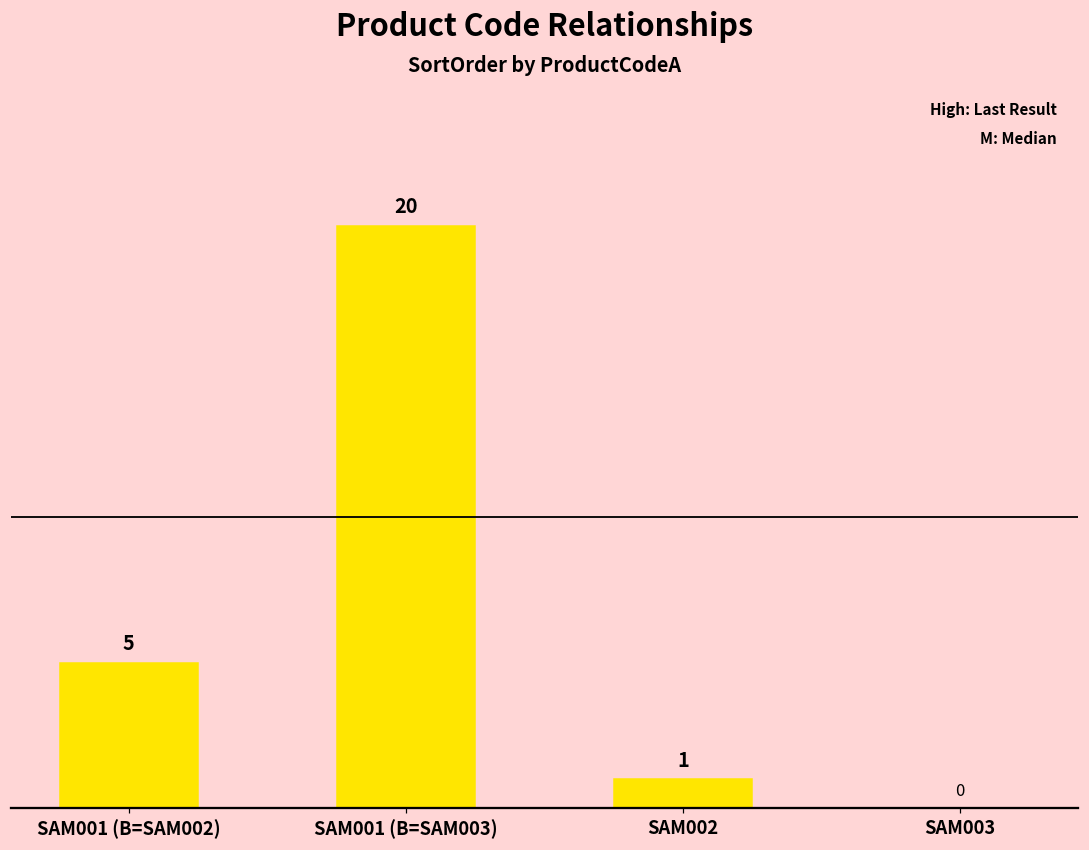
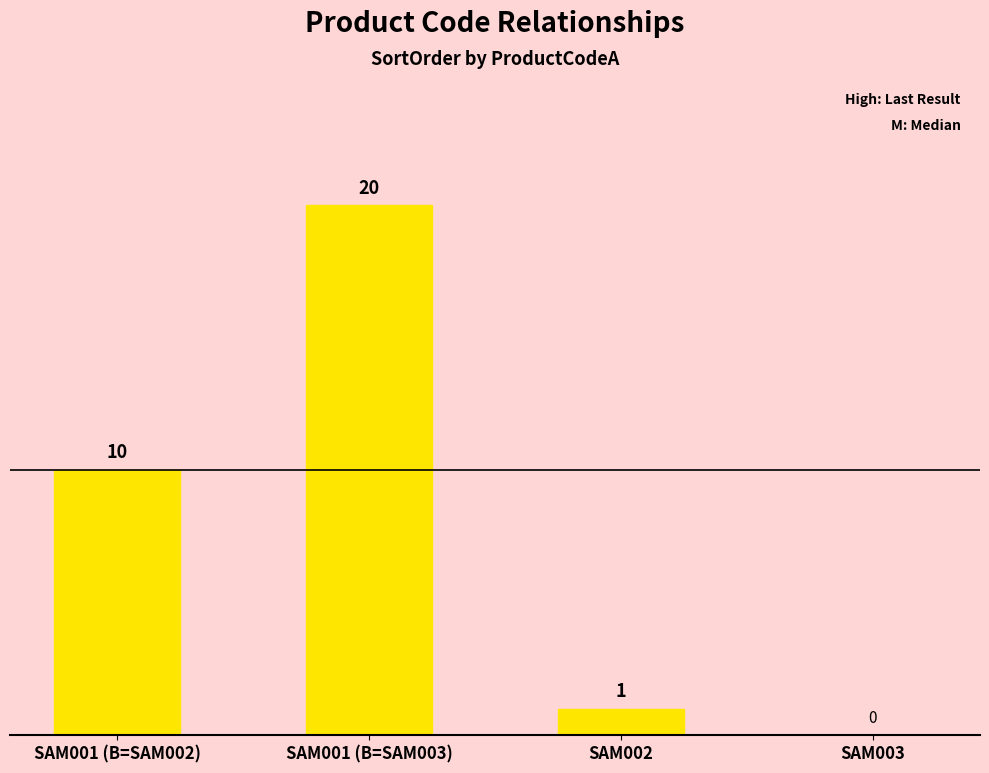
  {
-   "SAM001 (B=SAM002)": 5,
+   "SAM001 (B=SAM002)": 10,
    "SAM001 (B=SAM003)": 20,
    "SAM002": 1,
    "SAM003": 0
  }
